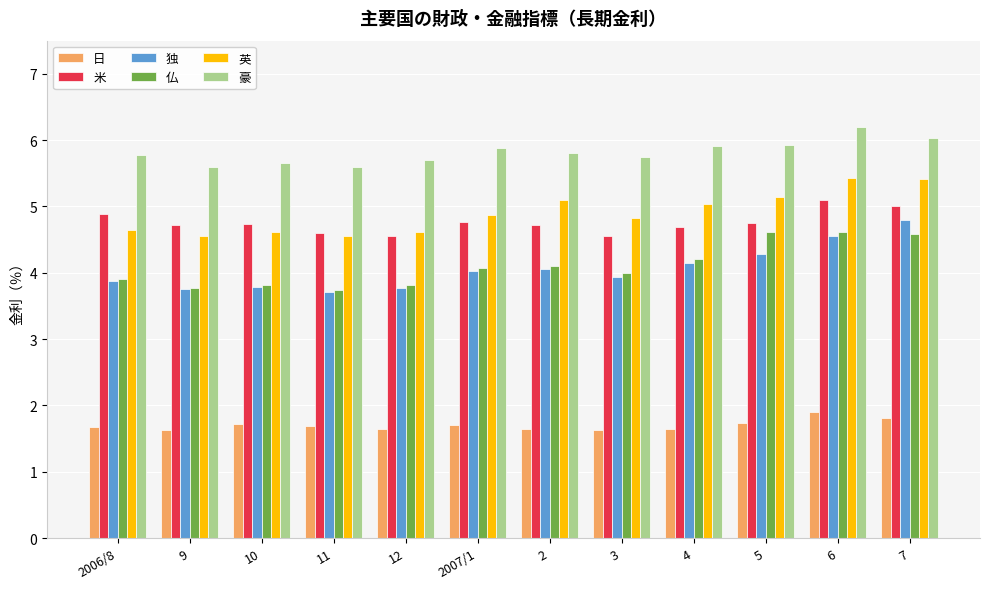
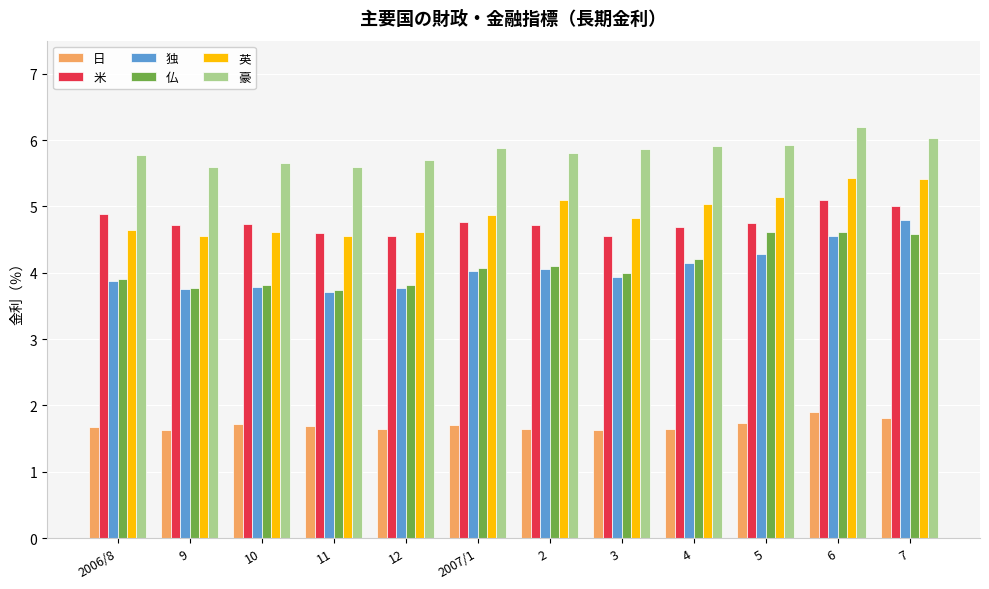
  {
    "日": {
      "2006/8": 1.7,
      "9": 1.6,
      "10": 1.7,
      "11": 1.7,
      "12": 1.6,
      "2007/1": 1.7,
      "2": 1.6,
      "3": 1.6,
      "4": 1.7,
      "5": 1.7,
      "6": 1.9,
      "7": 1.8
    },
    "米": {
      "2006/8": 4.9,
      "9": 4.7,
      "10": 4.7,
      "11": 4.6,
      "12": 4.6,
      "2007/1": 4.8,
      "2": 4.7,
      "3": 4.6,
      "4": 4.7,
      "5": 4.8,
      "6": 5.1,
      "7": 5.0
    },
    "独": {
      "2006/8": 3.9,
      "9": 3.8,
      "10": 3.8,
      "11": 3.7,
      "12": 3.8,
      "2007/1": 4.0,
      "2": 4.1,
      "3": 3.9,
      "4": 4.2,
      "5": 4.3,
      "6": 4.6,
      "7": 4.8
    },
    "仏": {
      "2006/8": 3.9,
      "9": 3.8,
      "10": 3.8,
      "11": 3.7,
      "12": 3.8,
      "2007/1": 4.1,
      "2": 4.1,
      "3": 4.0,
      "4": 4.2,
      "5": 4.6,
      "6": 4.6,
      "7": 4.6
    },
    "英": {
      "2006/8": 4.7,
      "9": 4.6,
      "10": 4.6,
      "11": 4.6,
      "12": 4.6,
      "2007/1": 4.9,
      "2": 5.1,
      "3": 4.8,
      "4": 5.0,
      "5": 5.2,
      "6": 5.4,
      "7": 5.4
    },
    "豪": {
      "2006/8": 5.8,
      "9": 5.6,
      "10": 5.7,
      "11": 5.6,
      "12": 5.7,
      "2007/1": 5.9,
      "2": 5.8,
-     "3": 5.7,
+     "3": 5.9,
      "4": 5.9,
      "5": 5.9,
      "6": 6.2,
      "7": 6.0
    }
  }
